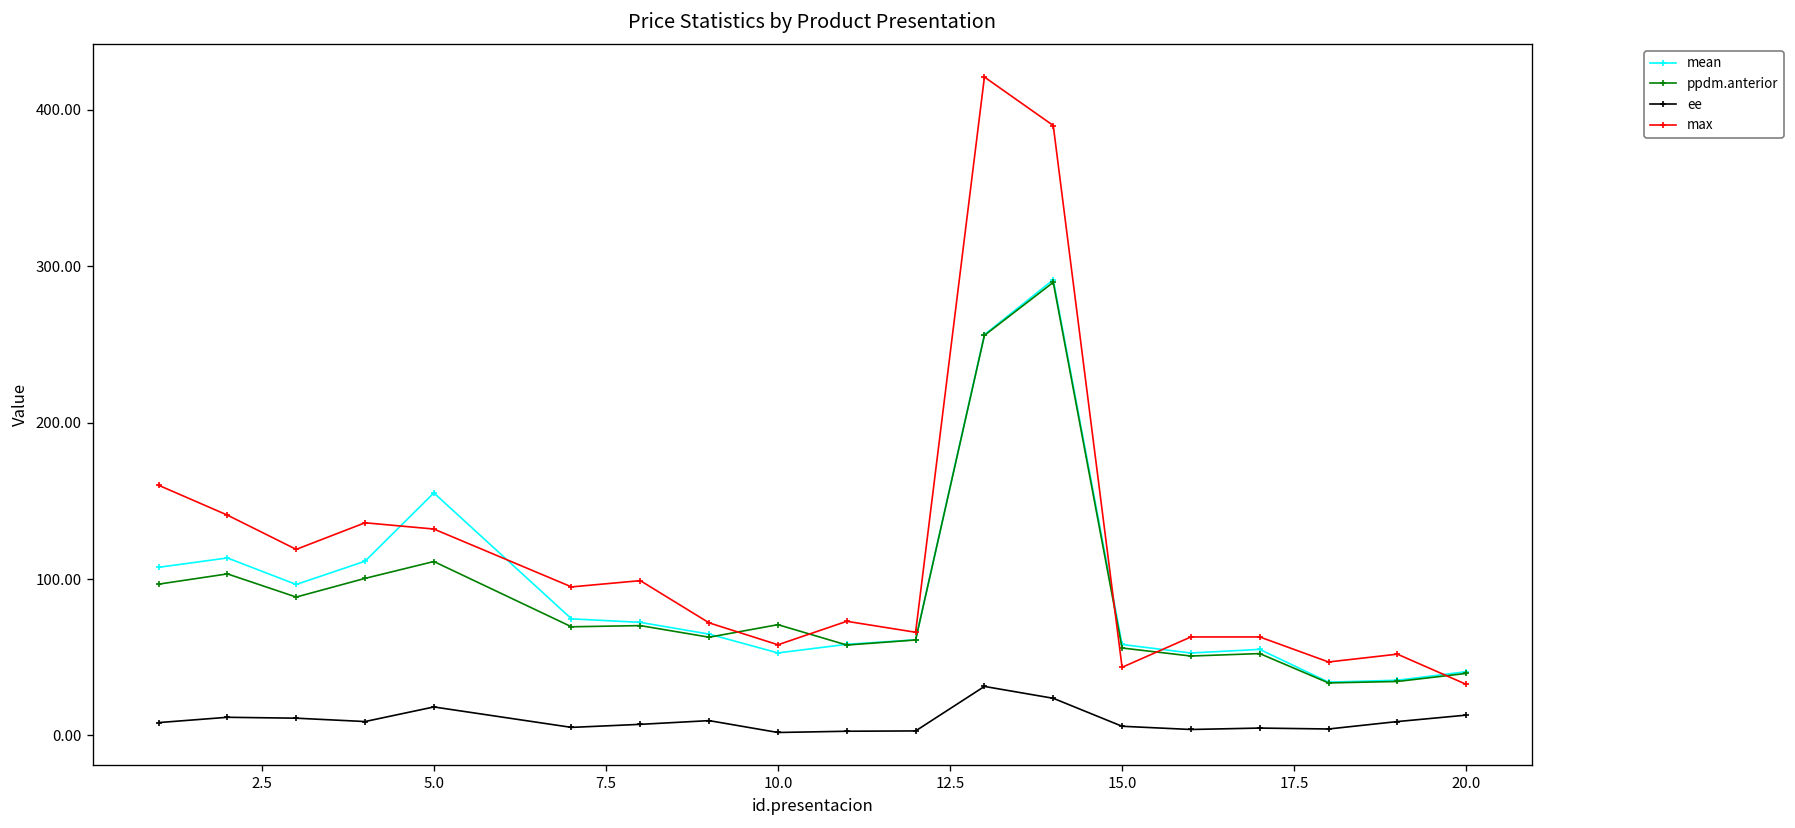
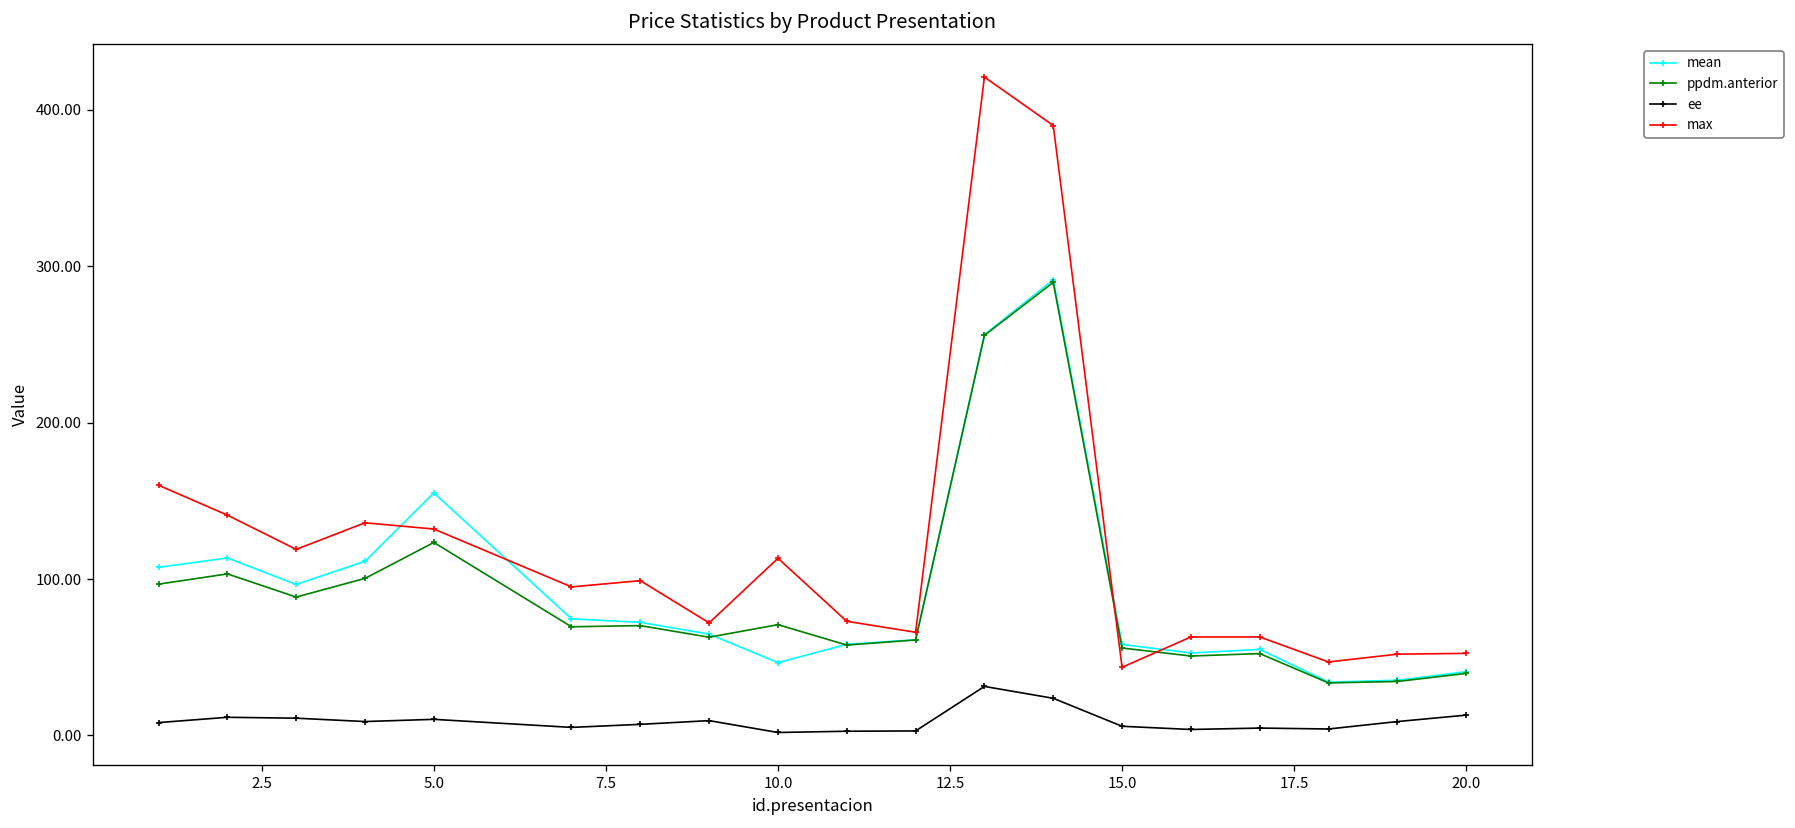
  {
    "mean": {
      "5.0": 155,
-     "10.0": 53,
+     "10.0": 47,
      "15.0": 58
    },
    "ppdm.anterior": {
-     "5.0": 111,
+     "5.0": 123,
      "10.0": 71,
      "15.0": 56
    },
    "ee": {
-     "5.0": 18,
+     "5.0": 10,
      "10.0": 2,
      "15.0": 6,
      "20.0": 13
    },
    "max": {
      "5.0": 132,
-     "10.0": 58,
+     "10.0": 113,
      "15.0": 44,
-     "20.0": 33
+     "20.0": 53
    }
  }
